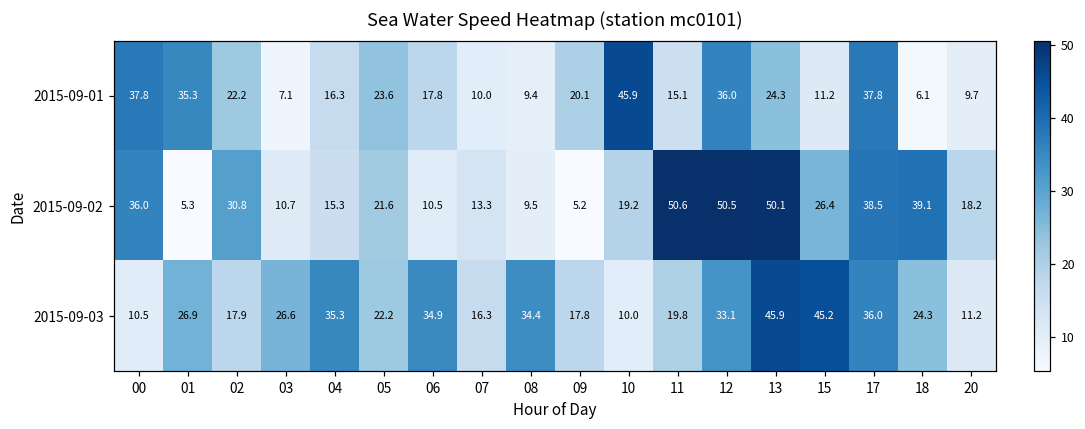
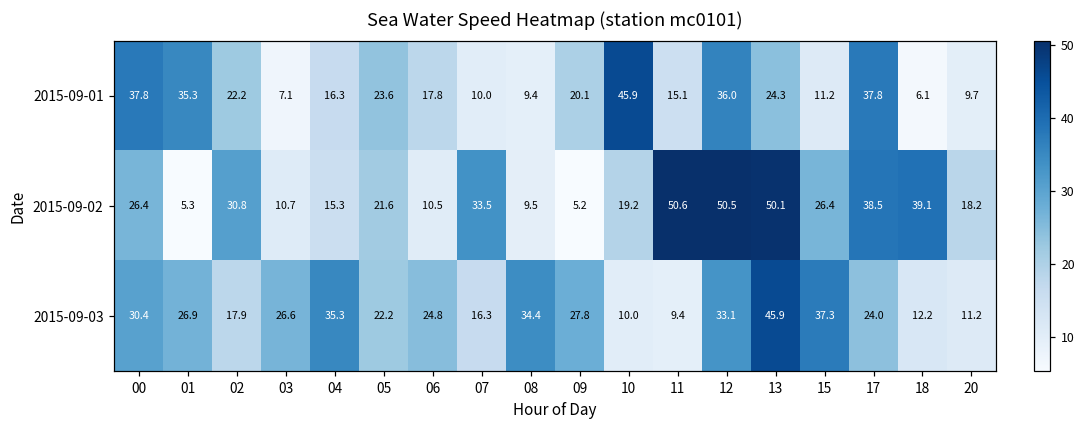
  {
    "2015-09-01": {
      "00": 37.8,
      "01": 35.3,
      "02": 22.2,
      "03": 7.1,
      "04": 16.3,
      "05": 23.6,
      "06": 17.8,
      "07": 10.0,
      "08": 9.4,
      "09": 20.1,
      "10": 45.9,
      "11": 15.1,
      "12": 36.0,
      "13": 24.3,
      "15": 11.2,
      "17": 37.8,
      "18": 6.1,
      "20": 9.7
    },
    "2015-09-02": {
-     "00": 36.0,
+     "00": 26.4,
      "01": 5.3,
      "02": 30.8,
      "03": 10.7,
      "04": 15.3,
      "05": 21.6,
      "06": 10.5,
-     "07": 13.3,
+     "07": 33.5,
      "08": 9.5,
      "09": 5.2,
      "10": 19.2,
      "11": 50.6,
      "12": 50.5,
      "13": 50.1,
      "15": 26.4,
      "17": 38.5,
      "18": 39.1,
      "20": 18.2
    },
    "2015-09-03": {
-     "00": 10.5,
+     "00": 30.4,
      "01": 26.9,
      "02": 17.9,
      "03": 26.6,
      "04": 35.3,
      "05": 22.2,
-     "06": 34.9,
+     "06": 24.8,
      "07": 16.3,
      "08": 34.4,
-     "09": 17.8,
+     "09": 27.8,
      "10": 10.0,
-     "11": 19.8,
+     "11": 9.4,
      "12": 33.1,
      "13": 45.9,
-     "15": 45.2,
-     "17": 36.0,
-     "18": 24.3,
+     "15": 37.3,
+     "17": 24.0,
+     "18": 12.2,
      "20": 11.2
    }
  }
